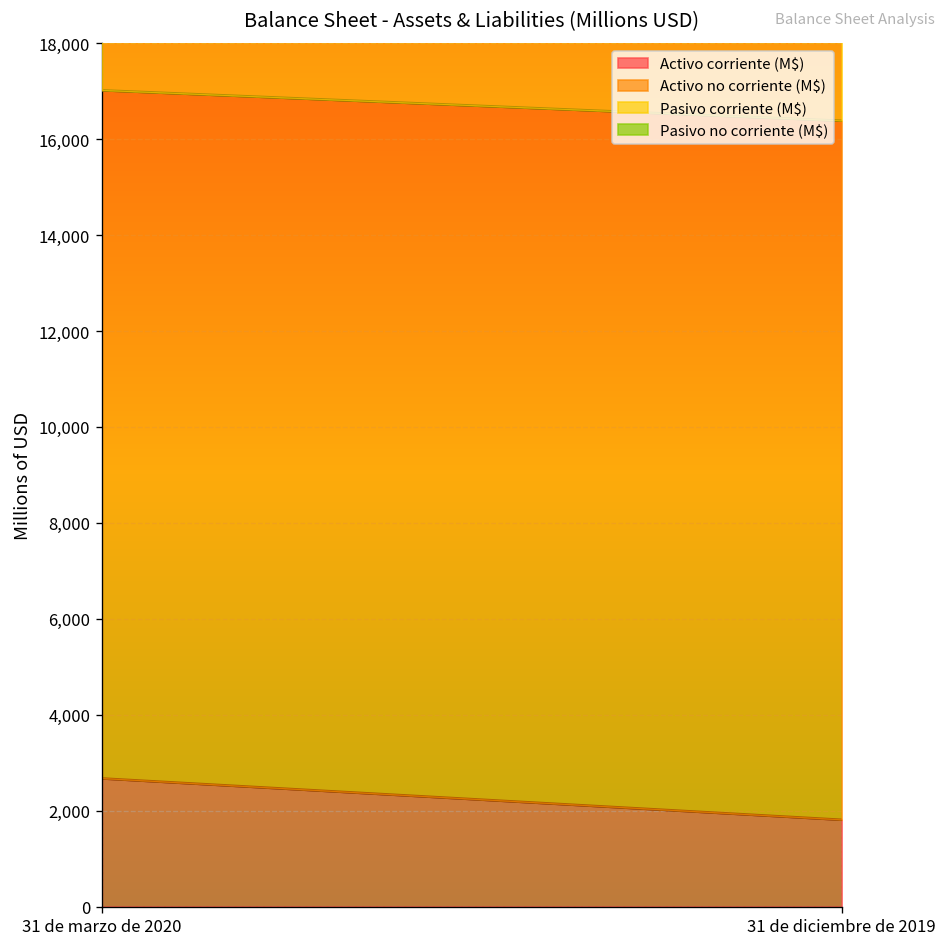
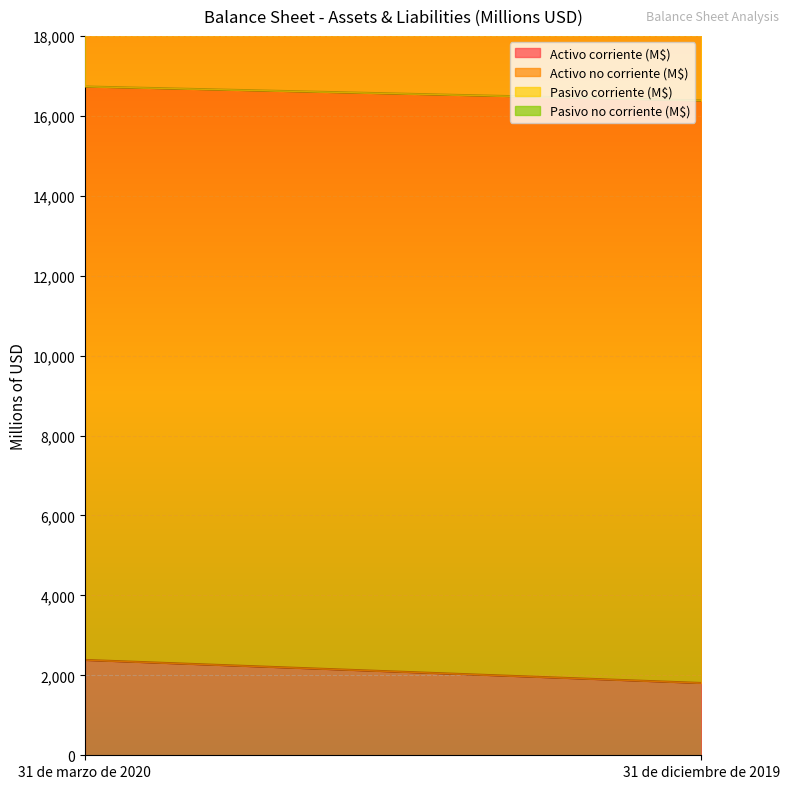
  {
    "Activo corriente (M$)": {
-     "31 de marzo de 2020": "2,700",
+     "31 de marzo de 2020": "2,400",
      "31 de diciembre de 2019": "1,800"
    },
    "Activo no corriente (M$)": {
      "31 de marzo de 2020": "14,300",
      "31 de diciembre de 2019": "14,600"
    }
  }
